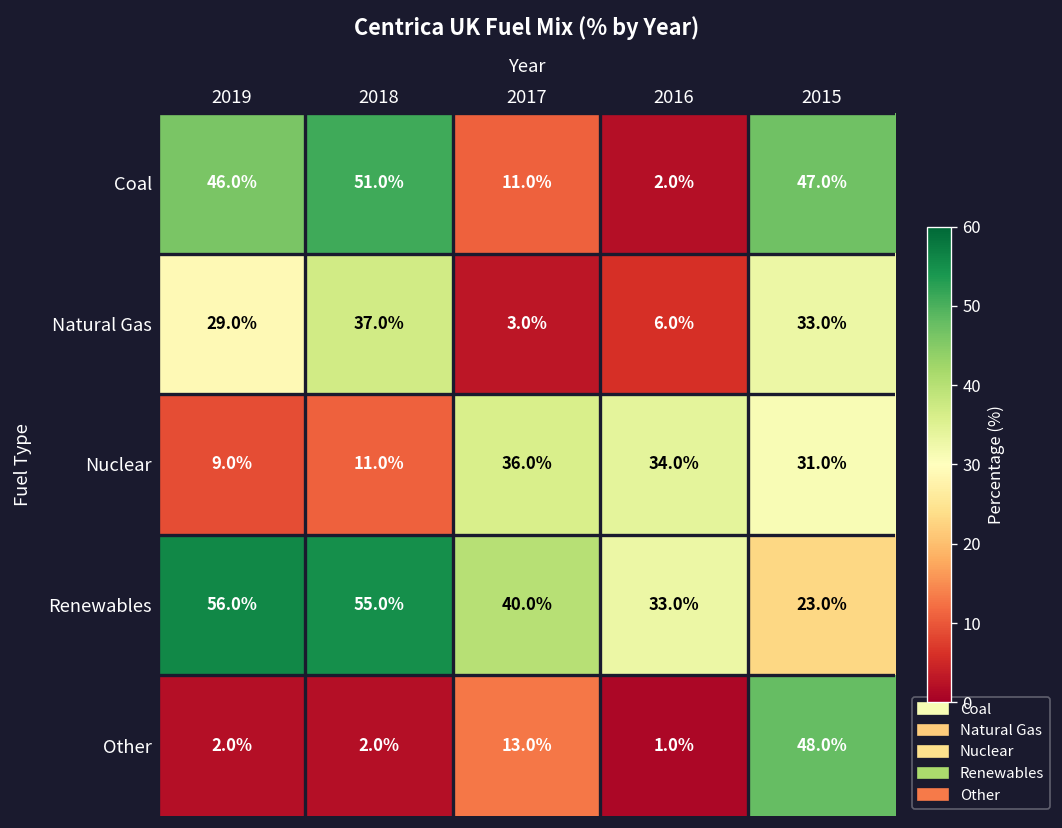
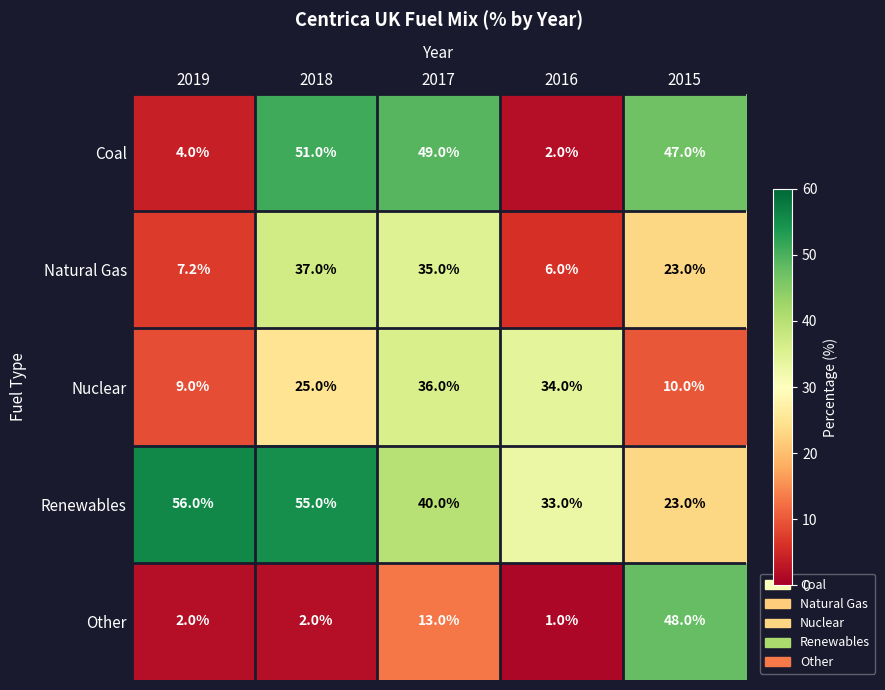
  {
    "Coal": {
-     "2019": "46.0%",
+     "2019": "4.0%",
      "2018": "51.0%",
-     "2017": "11.0%",
+     "2017": "49.0%",
      "2016": "2.0%",
      "2015": "47.0%"
    },
    "Natural Gas": {
-     "2019": "29.0%",
+     "2019": "7.2%",
      "2018": "37.0%",
-     "2017": "3.0%",
+     "2017": "35.0%",
      "2016": "6.0%",
-     "2015": "33.0%"
+     "2015": "23.0%"
    },
    "Nuclear": {
      "2019": "9.0%",
-     "2018": "11.0%",
+     "2018": "25.0%",
      "2017": "36.0%",
      "2016": "34.0%",
-     "2015": "31.0%"
+     "2015": "10.0%"
    },
    "Renewables": {
      "2019": "56.0%",
      "2018": "55.0%",
      "2017": "40.0%",
      "2016": "33.0%",
      "2015": "23.0%"
    },
    "Other": {
      "2019": "2.0%",
      "2018": "2.0%",
      "2017": "13.0%",
      "2016": "1.0%",
      "2015": "48.0%"
    }
  }
